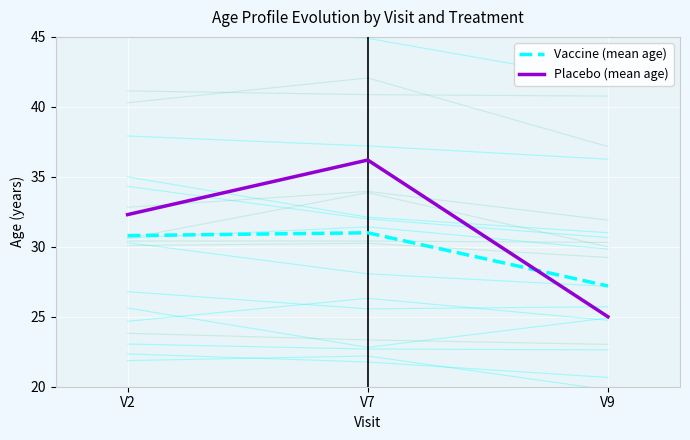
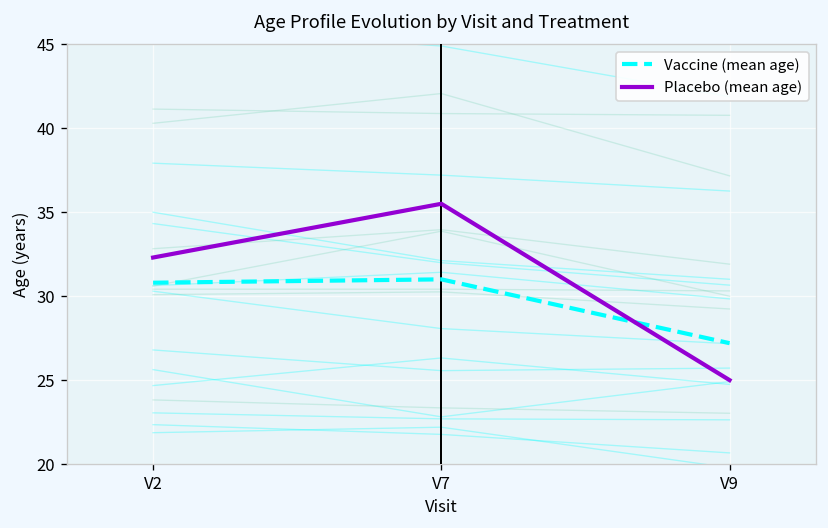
  {
    "Placebo (mean age)": {
      "V2": 32.3,
-     "V7": 36.2
+     "V7": 35.5
    }
  }
